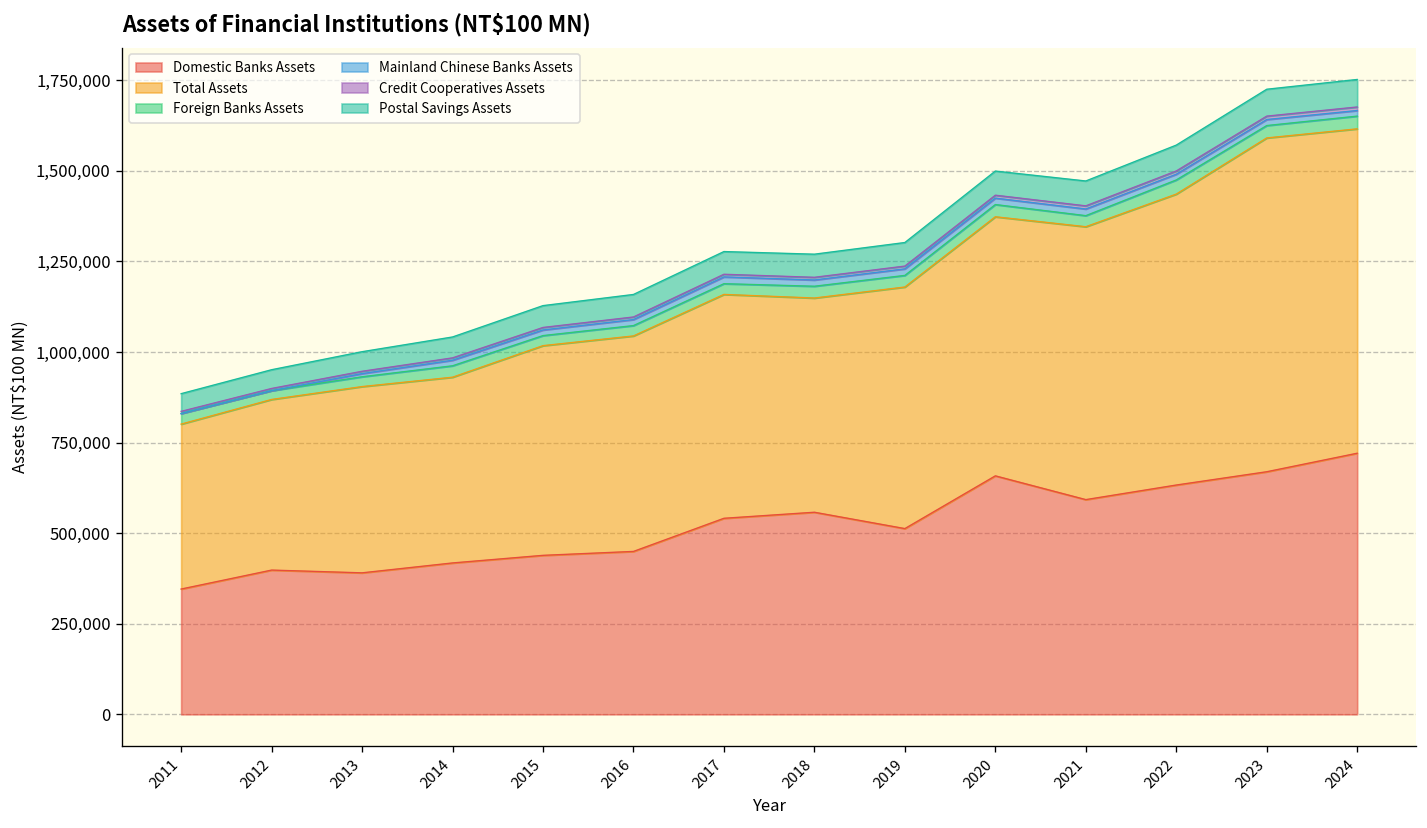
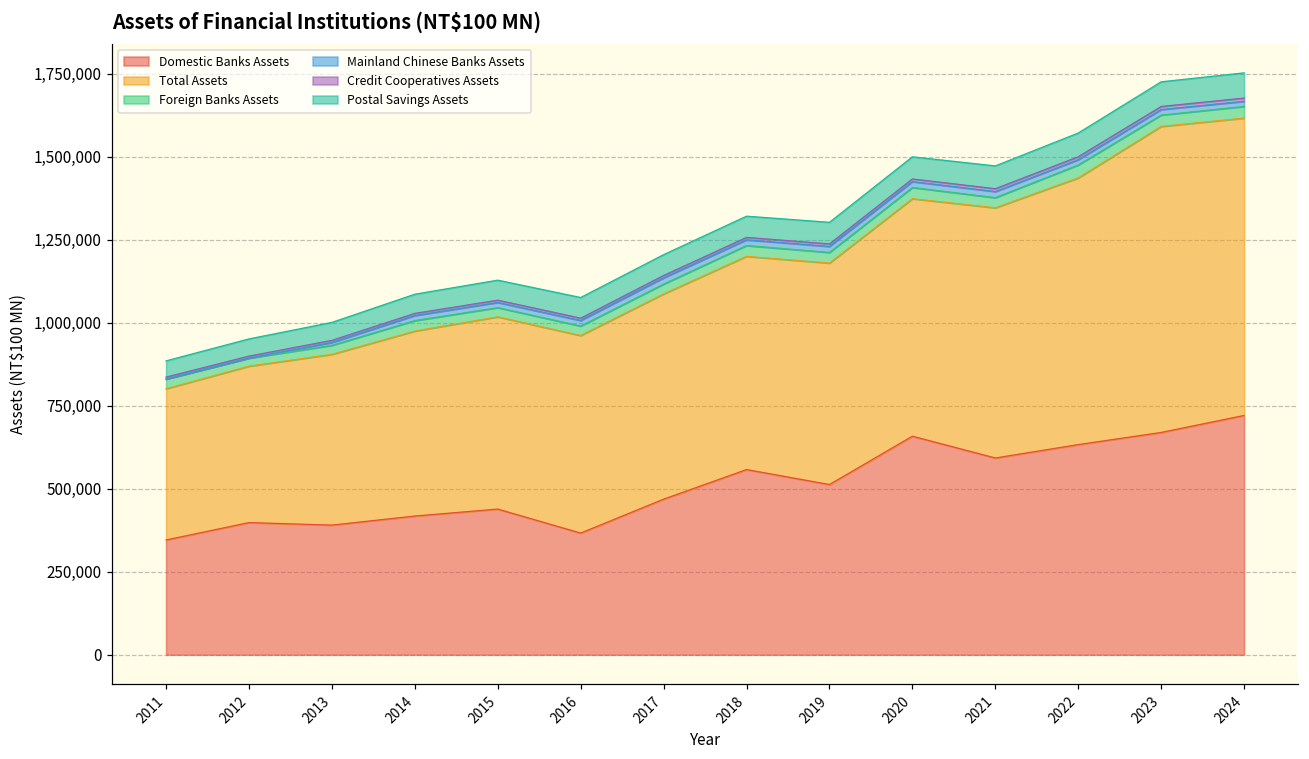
  {
    "Domestic Banks Assets": {
      "2011": "350,000",
      "2012": "400,000",
      "2013": "390,000",
      "2014": "420,000",
      "2015": "440,000",
-     "2016": "450,000",
-     "2017": "540,000",
+     "2016": "370,000",
+     "2017": "470,000",
      "2018": "560,000",
      "2019": "510,000",
      "2020": "660,000",
      "2021": "590,000",
      "2022": "630,000",
      "2023": "670,000",
      "2024": "720,000"
    },
    "Total Assets": {
      "2011": "460,000",
      "2012": "470,000",
      "2013": "510,000",
-     "2014": "510,000",
+     "2014": "560,000",
      "2015": "580,000",
      "2016": "590,000",
      "2017": "620,000",
-     "2018": "590,000",
+     "2018": "640,000",
      "2019": "670,000",
      "2020": "720,000",
      "2021": "750,000",
      "2022": "800,000",
      "2023": "920,000",
      "2024": "900,000"
    },
    "Mainland Chinese Banks Assets": {
      "2021": "20,000",
      "2022": "20,000",
      "2023": "20,000",
      "2024": "20,000"
    },
    "Credit Cooperatives Assets": {
      "2021": "10,000",
      "2022": "10,000",
      "2023": "10,000",
      "2024": "10,000"
    }
  }
